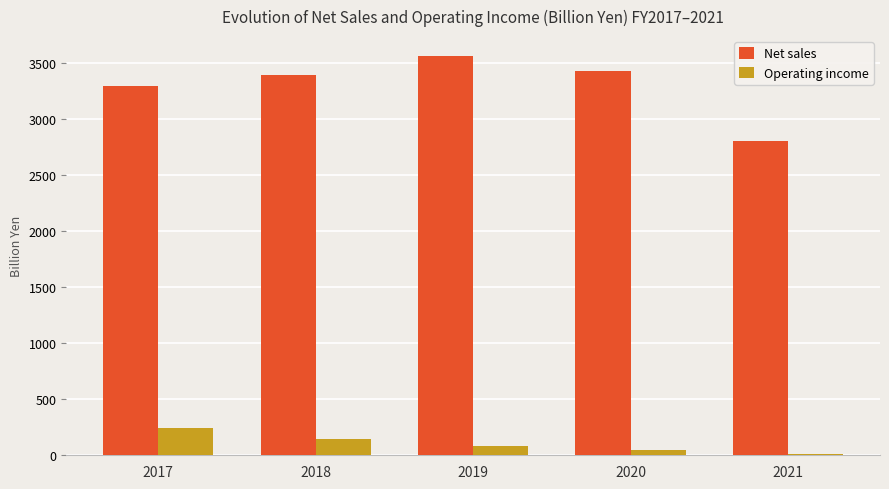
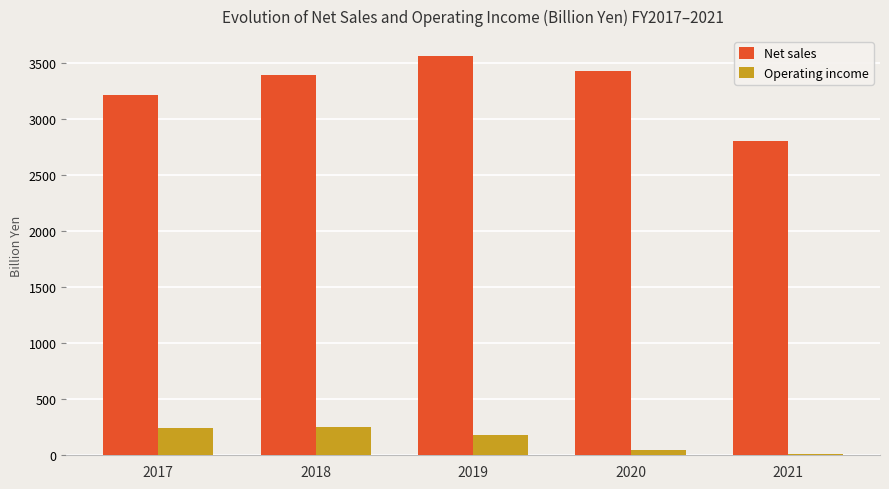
  {
    "Net sales": {
-     "2017": 3300,
+     "2017": 3210,
      "2018": 3400,
      "2019": 3560,
      "2020": 3430,
      "2021": 2810
    },
    "Operating income": {
      "2017": 240,
-     "2018": 150,
-     "2019": 80,
+     "2018": 250,
+     "2019": 180,
      "2020": 40
    }
  }
